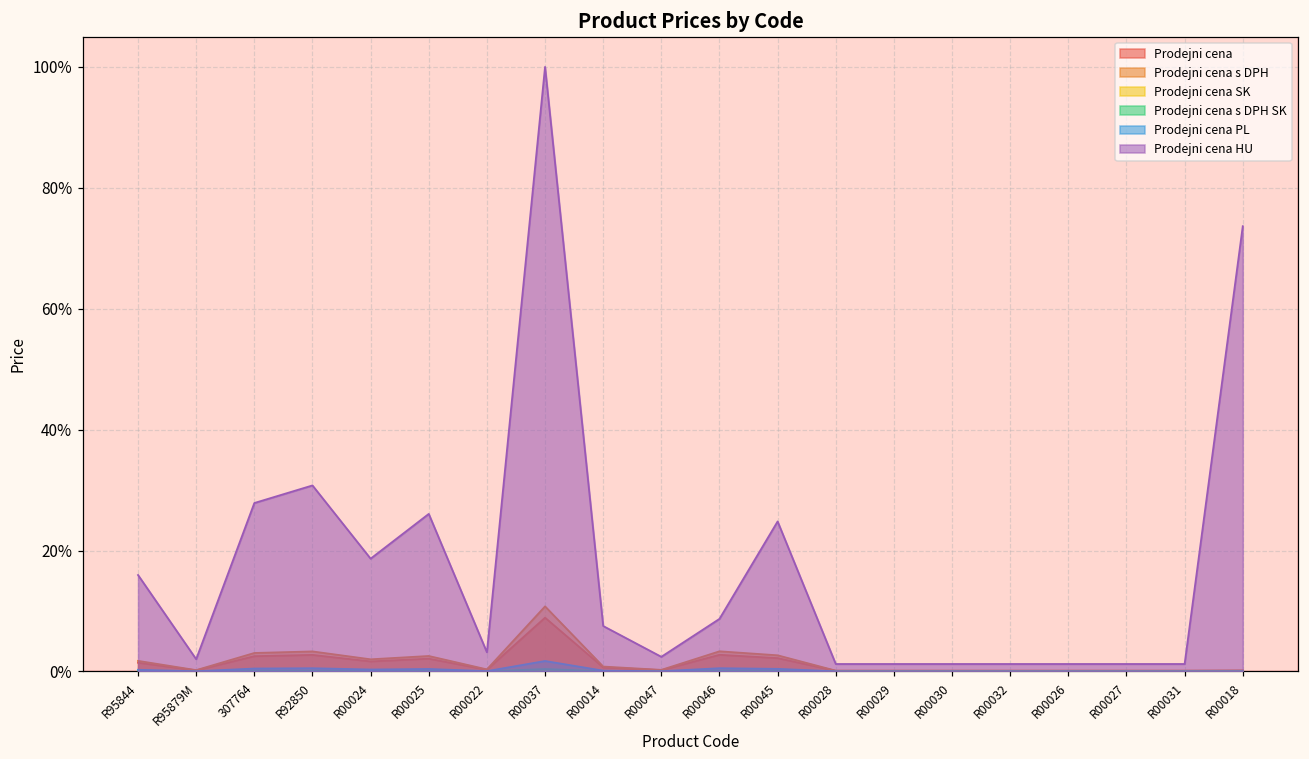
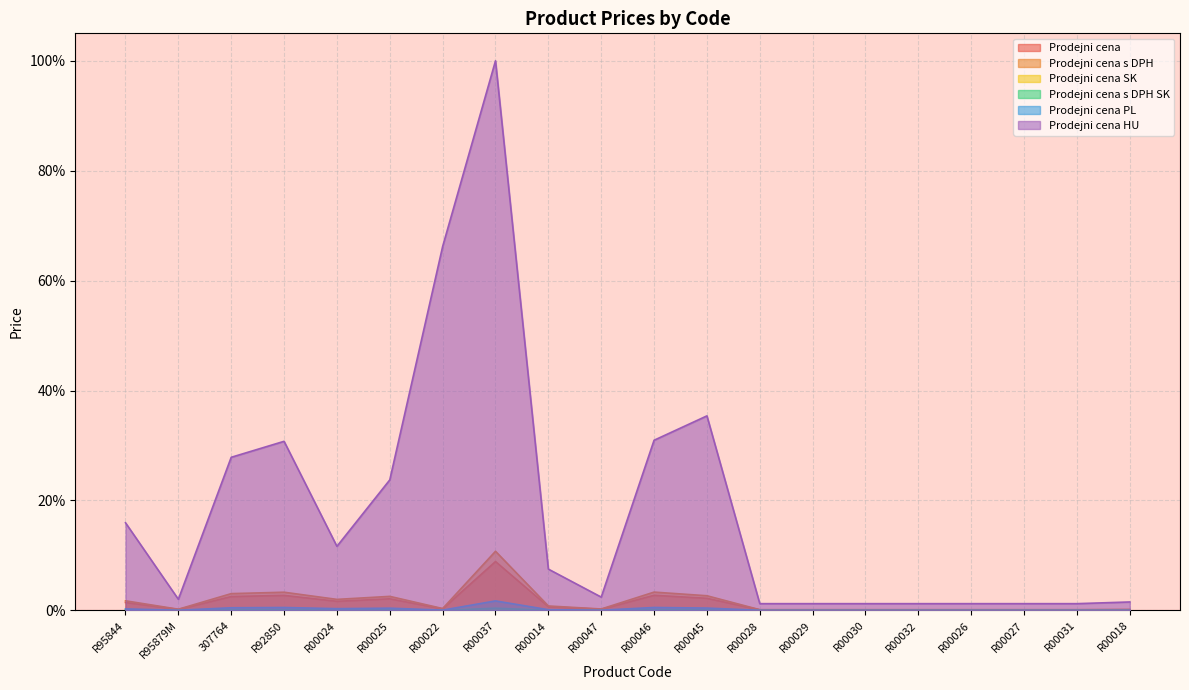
  {
    "Prodejni cena PL": {
      "R00037": "2%"
    },
    "Prodejni cena HU": {
      "R95844": "16%",
      "R95879M": "2%",
      "307764": "28%",
      "R92850": "31%",
-     "R00024": "19%",
-     "R00025": "26%",
-     "R00022": "3%",
+     "R00024": "12%",
+     "R00025": "24%",
+     "R00022": "66%",
      "R00037": "100%",
      "R00014": "8%",
      "R00047": "2%",
-     "R00046": "9%",
-     "R00045": "25%",
+     "R00046": "31%",
+     "R00045": "35%",
      "R00028": "1%",
      "R00029": "1%",
      "R00030": "1%",
      "R00032": "1%",
      "R00026": "1%",
      "R00027": "1%",
      "R00031": "1%",
-     "R00018": "74%"
+     "R00018": "2%"
    }
  }
